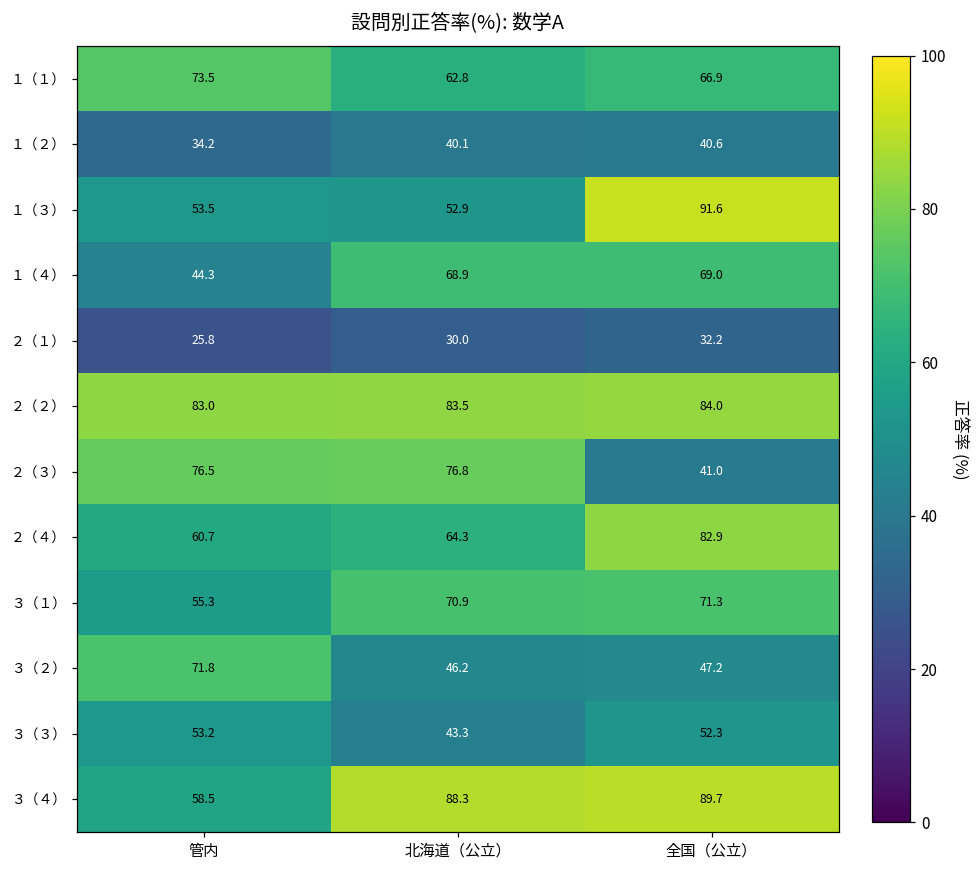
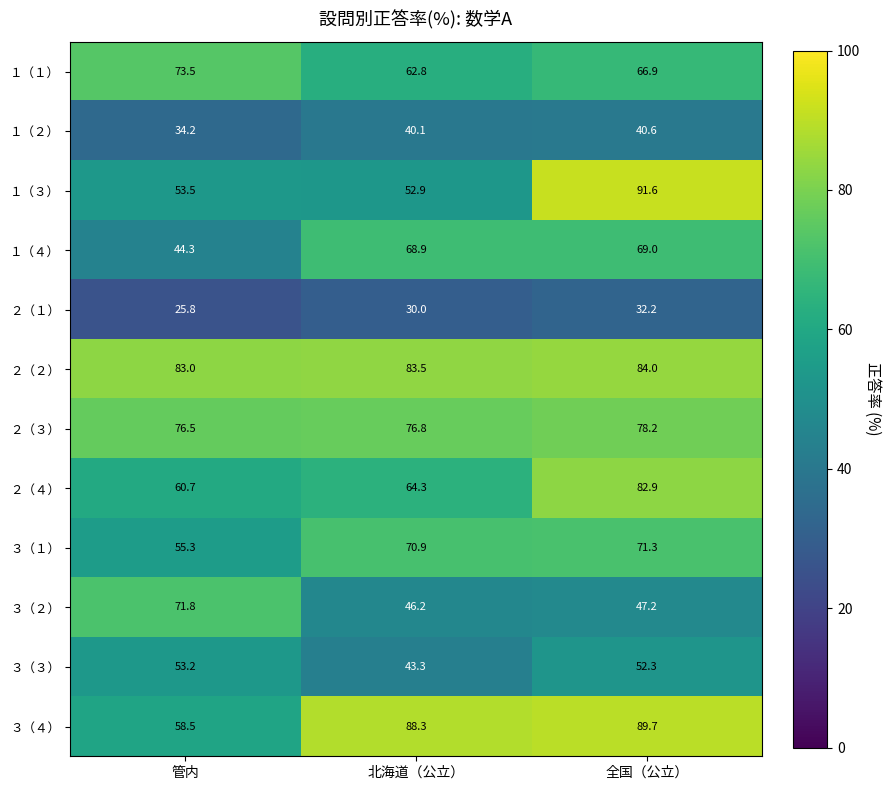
  {
    "１（１）": {
      "管内": 73.5,
      "北海道（公立）": 62.8,
      "全国（公立）": 66.9
    },
    "１（２）": {
      "管内": 34.2,
      "北海道（公立）": 40.1,
      "全国（公立）": 40.6
    },
    "１（３）": {
      "管内": 53.5,
      "北海道（公立）": 52.9,
      "全国（公立）": 91.6
    },
    "１（４）": {
      "管内": 44.3,
      "北海道（公立）": 68.9,
      "全国（公立）": 69.0
    },
    "２（１）": {
      "管内": 25.8,
      "北海道（公立）": 30.0,
      "全国（公立）": 32.2
    },
    "２（２）": {
      "管内": 83.0,
      "北海道（公立）": 83.5,
      "全国（公立）": 84.0
    },
    "２（３）": {
      "管内": 76.5,
      "北海道（公立）": 76.8,
-     "全国（公立）": 41.0
+     "全国（公立）": 78.2
    },
    "２（４）": {
      "管内": 60.7,
      "北海道（公立）": 64.3,
      "全国（公立）": 82.9
    },
    "３（１）": {
      "管内": 55.3,
      "北海道（公立）": 70.9,
      "全国（公立）": 71.3
    },
    "３（２）": {
      "管内": 71.8,
      "北海道（公立）": 46.2,
      "全国（公立）": 47.2
    },
    "３（３）": {
      "管内": 53.2,
      "北海道（公立）": 43.3,
      "全国（公立）": 52.3
    },
    "３（４）": {
      "管内": 58.5,
      "北海道（公立）": 88.3,
      "全国（公立）": 89.7
    }
  }
